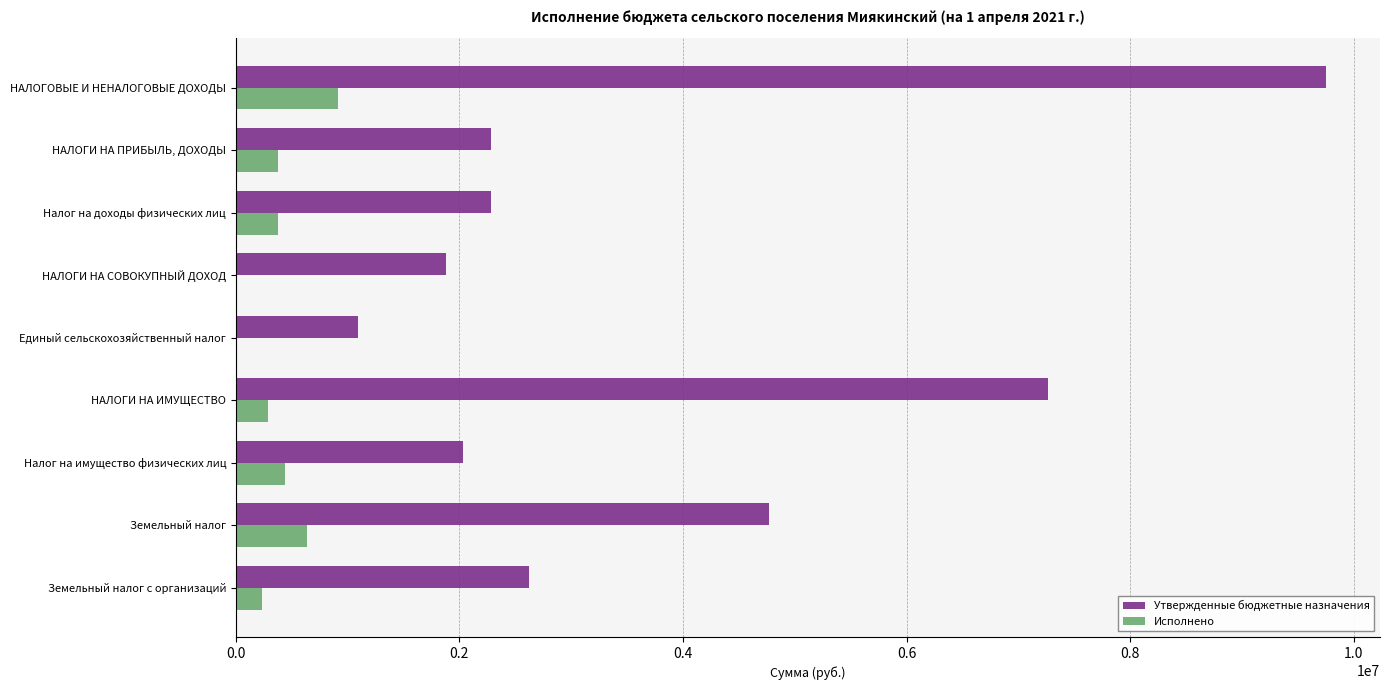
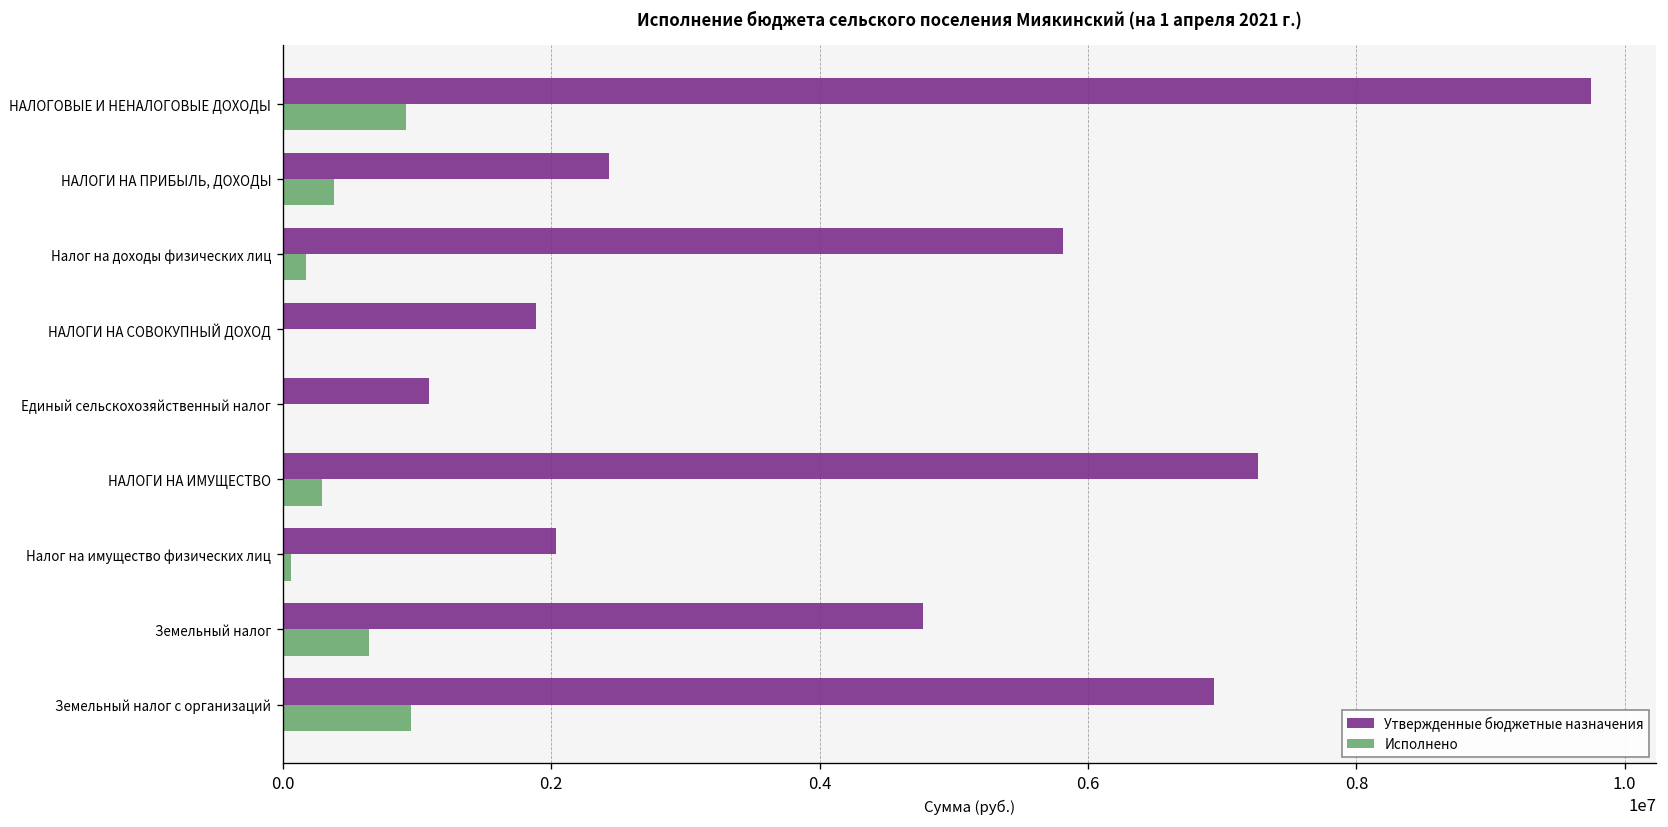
  {
    "Утвержденные бюджетные назначения": {
      "НАЛОГОВЫЕ И НЕНАЛОГОВЫЕ ДОХОДЫ": 9750000,
-     "НАЛОГИ НА ПРИБЫЛЬ, ДОХОДЫ": 2280000,
-     "Налог на доходы физических лиц": 2280000,
+     "НАЛОГИ НА ПРИБЫЛЬ, ДОХОДЫ": 2430000,
+     "Налог на доходы физических лиц": 5810000,
      "НАЛОГИ НА СОВОКУПНЫЙ ДОХОД": 1880000,
      "Единый сельскохозяйственный налог": 1090000,
      "НАЛОГИ НА ИМУЩЕСТВО": 7260000,
      "Налог на имущество физических лиц": 2040000,
      "Земельный налог": 4770000,
-     "Земельный налог с организаций": 2630000
+     "Земельный налог с организаций": 6940000
    },
    "Исполнено": {
      "НАЛОГОВЫЕ И НЕНАЛОГОВЫЕ ДОХОДЫ": 920000,
      "НАЛОГИ НА ПРИБЫЛЬ, ДОХОДЫ": 380000,
-     "Налог на доходы физических лиц": 380000,
+     "Налог на доходы физических лиц": 170000,
      "НАЛОГИ НА ИМУЩЕСТВО": 290000,
-     "Налог на имущество физических лиц": 440000,
+     "Налог на имущество физических лиц": 60000,
      "Земельный налог": 640000,
-     "Земельный налог с организаций": 240000
+     "Земельный налог с организаций": 950000
    }
  }
